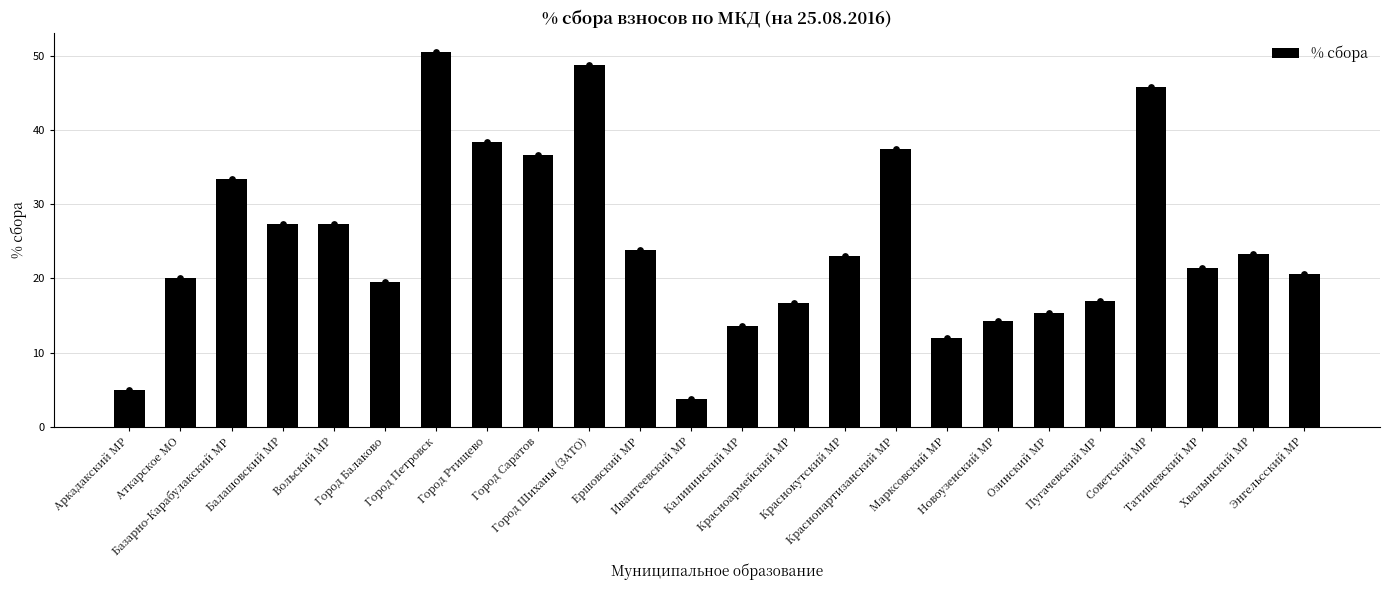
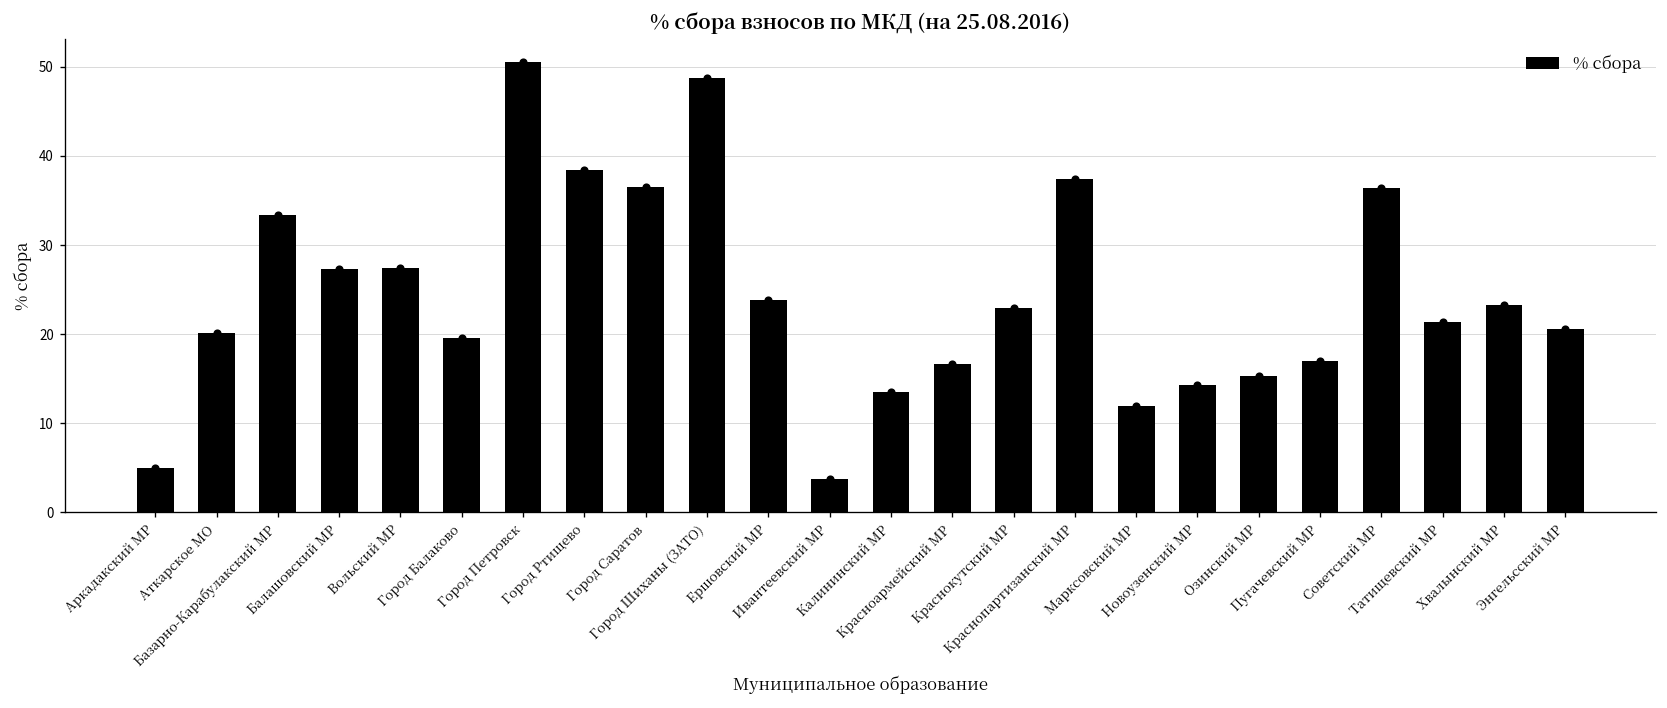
  {
    "Аркадакский МР": 5,
    "Аткарское МО": 20,
    "Базарно-Карабулакский МР": 33,
    "Балашовский МР": 27,
    "Вольский МР": 27,
    "Город Балаково": 20,
    "Город Петровск": 51,
    "Город Ртищево": 38,
    "Город Саратов": 37,
    "Город Шиханы (ЗАТО)": 49,
    "Ершовский МР": 24,
    "Ивантеевский МР": 4,
    "Калининский МР": 14,
    "Красноармейский МР": 17,
    "Краснокутский МР": 23,
    "Краснопартизанский МР": 37,
    "Марксовский МР": 12,
    "Новоузенский МР": 14,
    "Озинский МР": 15,
    "Пугачевский МР": 17,
-   "Советский МР": 46,
+   "Советский МР": 36,
    "Татищевский МР": 21,
    "Хвалынский МР": 23,
    "Энгельсский МР": 21
  }
